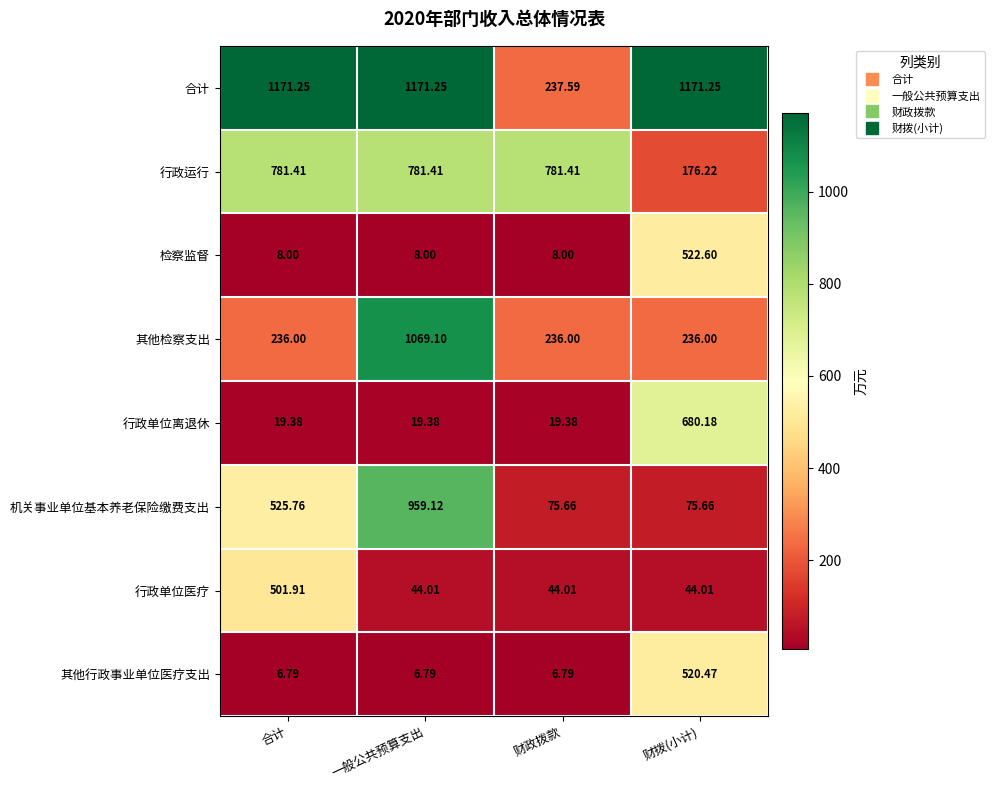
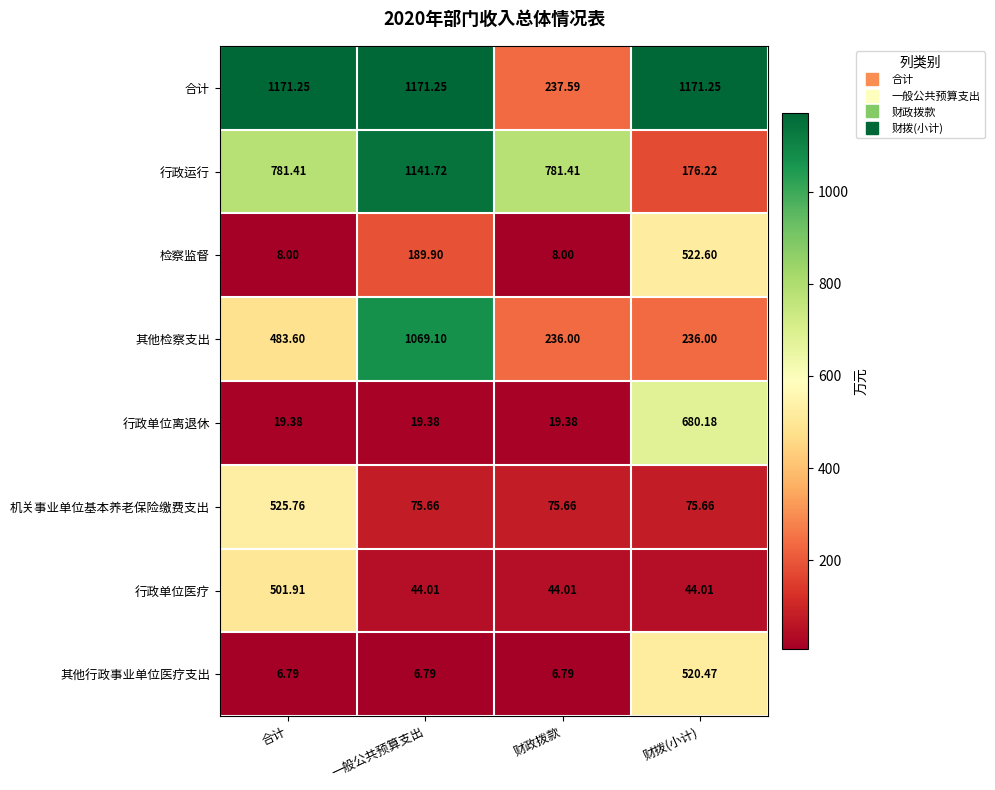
  {
    "合计": {
      "合计": 1171.25,
      "一般公共预算支出": 1171.25,
      "财政拨款": 237.59,
      "财拨(小计)": 1171.25
    },
    "行政运行": {
      "合计": 781.41,
-     "一般公共预算支出": 781.41,
+     "一般公共预算支出": 1141.72,
      "财政拨款": 781.41,
      "财拨(小计)": 176.22
    },
    "检察监督": {
      "合计": 8.00,
-     "一般公共预算支出": 8.00,
+     "一般公共预算支出": 189.90,
      "财政拨款": 8.00,
      "财拨(小计)": 522.60
    },
    "其他检察支出": {
-     "合计": 236.00,
+     "合计": 483.60,
      "一般公共预算支出": 1069.10,
      "财政拨款": 236.00,
      "财拨(小计)": 236.00
    },
    "行政单位离退休": {
      "合计": 19.38,
      "一般公共预算支出": 19.38,
      "财政拨款": 19.38,
      "财拨(小计)": 680.18
    },
    "机关事业单位基本养老保险缴费支出": {
      "合计": 525.76,
-     "一般公共预算支出": 959.12,
+     "一般公共预算支出": 75.66,
      "财政拨款": 75.66,
      "财拨(小计)": 75.66
    },
    "行政单位医疗": {
      "合计": 501.91,
      "一般公共预算支出": 44.01,
      "财政拨款": 44.01,
      "财拨(小计)": 44.01
    },
    "其他行政事业单位医疗支出": {
      "合计": 6.79,
      "一般公共预算支出": 6.79,
      "财政拨款": 6.79,
      "财拨(小计)": 520.47
    }
  }
